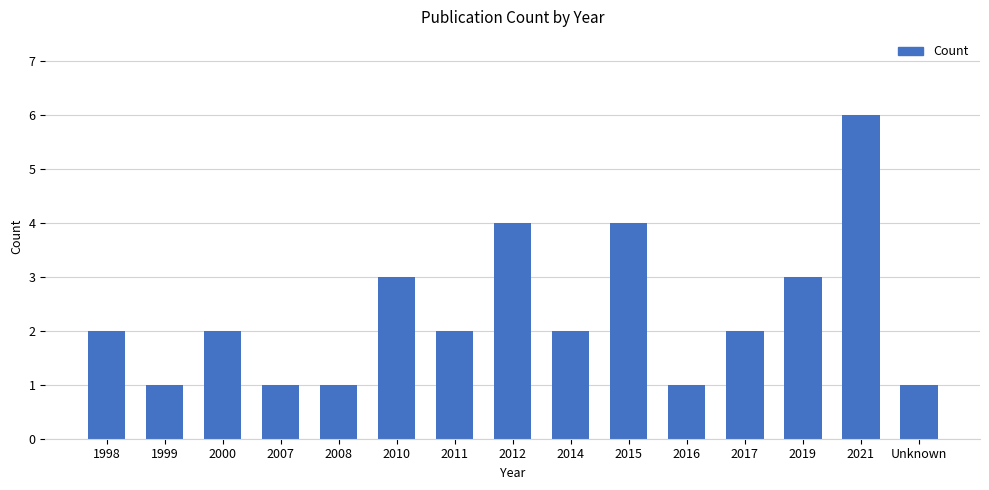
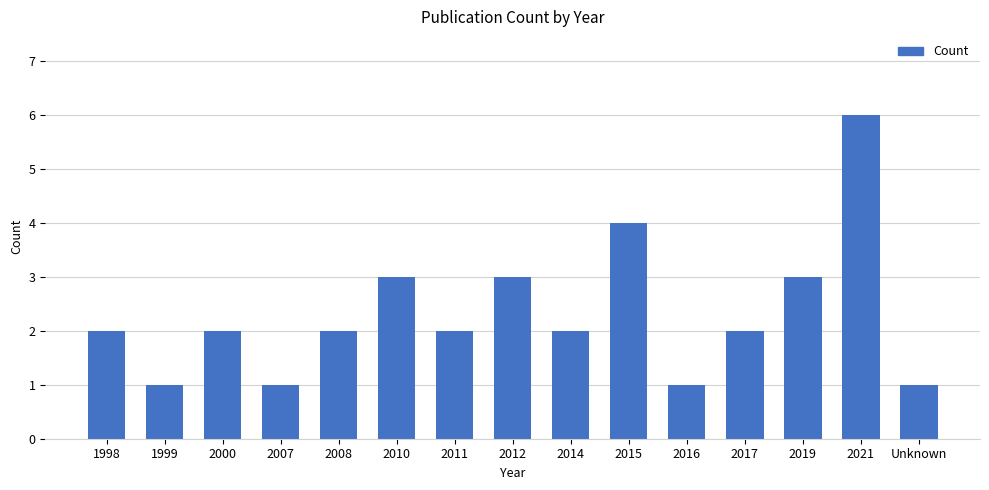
  {
    "1998": 2,
    "1999": 1,
    "2000": 2,
    "2007": 1,
-   "2008": 1,
+   "2008": 2,
    "2010": 3,
    "2011": 2,
-   "2012": 4,
+   "2012": 3,
    "2014": 2,
    "2015": 4,
    "2016": 1,
    "2017": 2,
    "2019": 3,
    "2021": 6,
    "Unknown": 1
  }
